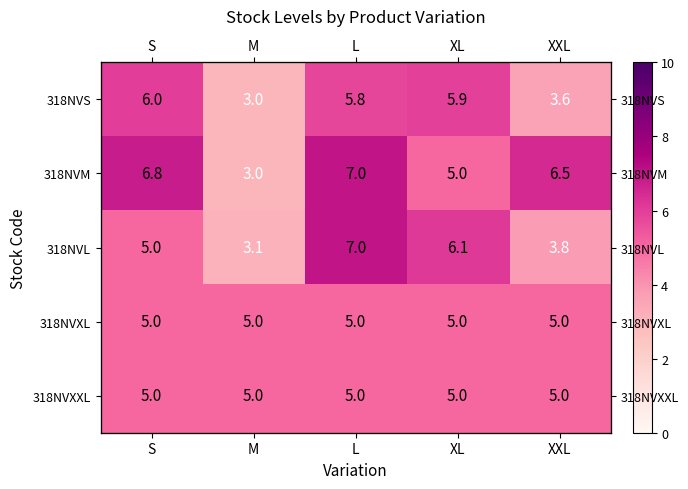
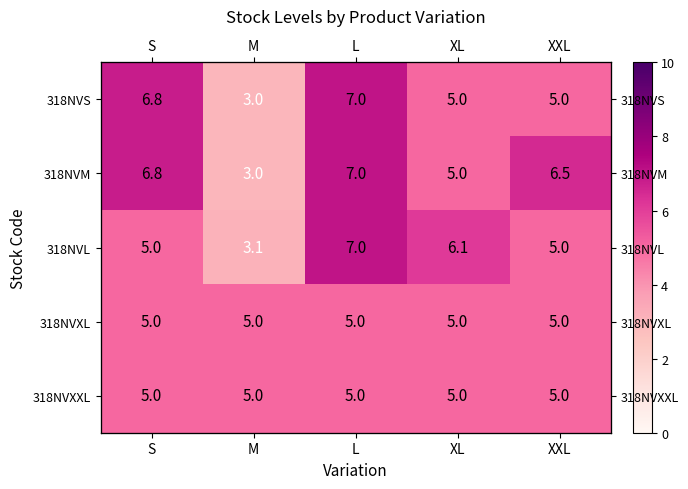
  {
    "318NVS": {
-     "S": 6.0,
+     "S": 6.8,
      "M": 3.0,
-     "L": 5.8,
-     "XL": 5.9,
-     "XXL": 3.6
+     "L": 7.0,
+     "XL": 5.0,
+     "XXL": 5.0
    },
    "318NVM": {
      "S": 6.8,
      "M": 3.0,
      "L": 7.0,
      "XL": 5.0,
      "XXL": 6.5
    },
    "318NVL": {
      "S": 5.0,
      "M": 3.1,
      "L": 7.0,
      "XL": 6.1,
-     "XXL": 3.8
+     "XXL": 5.0
    },
    "318NVXL": {
      "S": 5.0,
      "M": 5.0,
      "L": 5.0,
      "XL": 5.0,
      "XXL": 5.0
    },
    "318NVXXL": {
      "S": 5.0,
      "M": 5.0,
      "L": 5.0,
      "XL": 5.0,
      "XXL": 5.0
    }
  }
